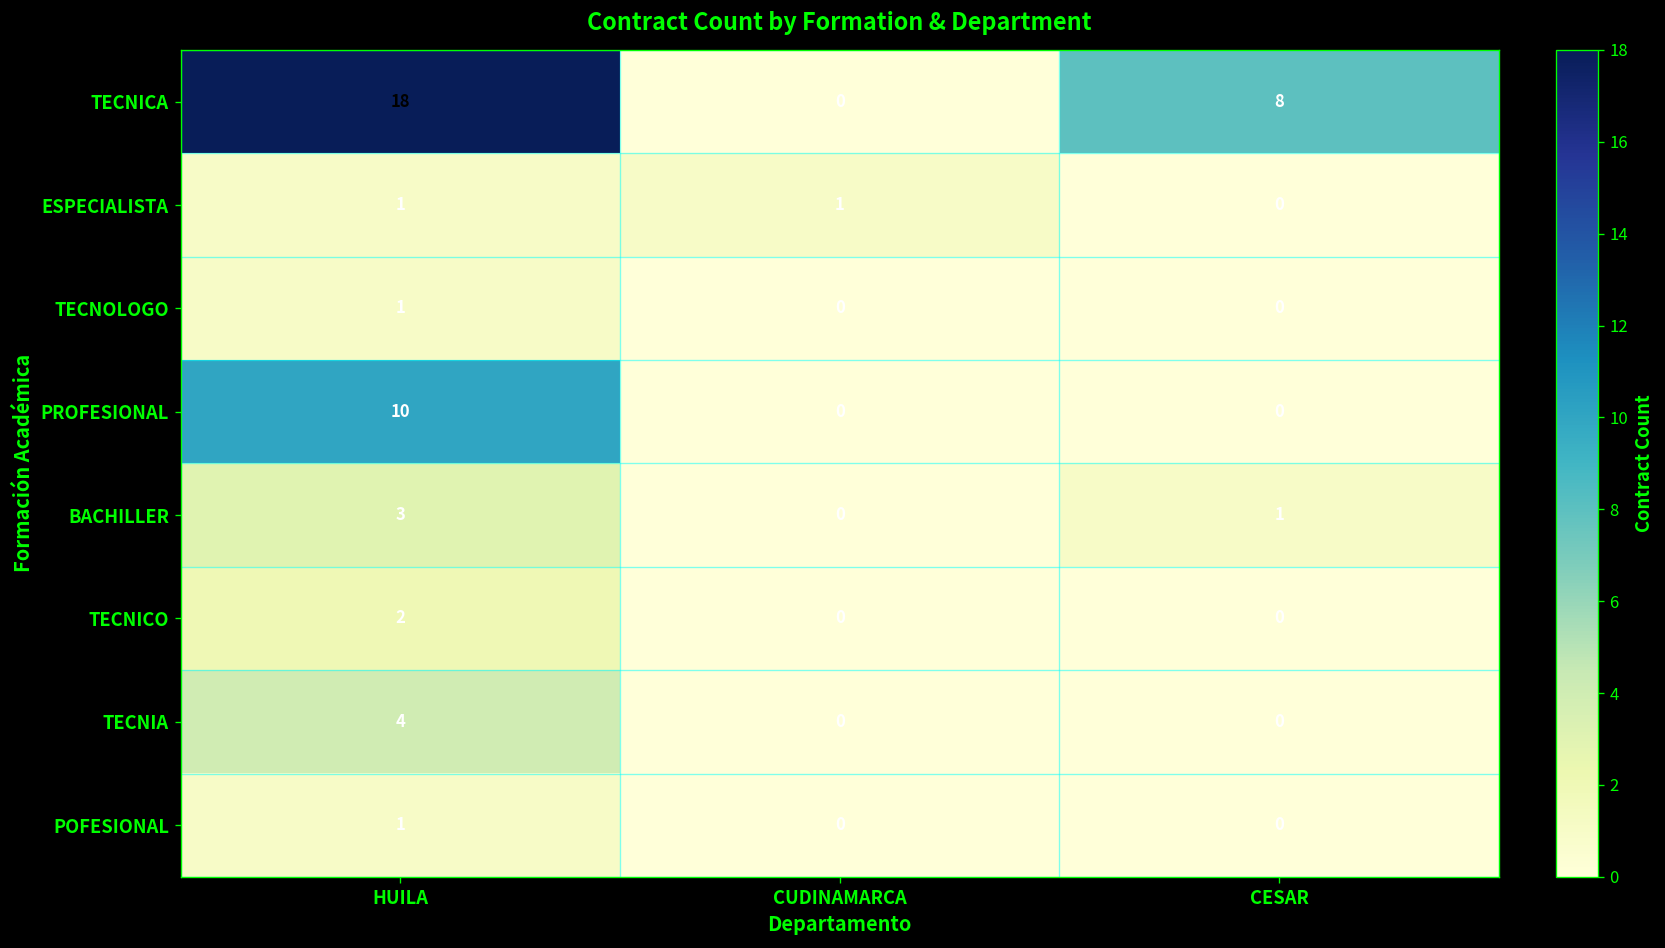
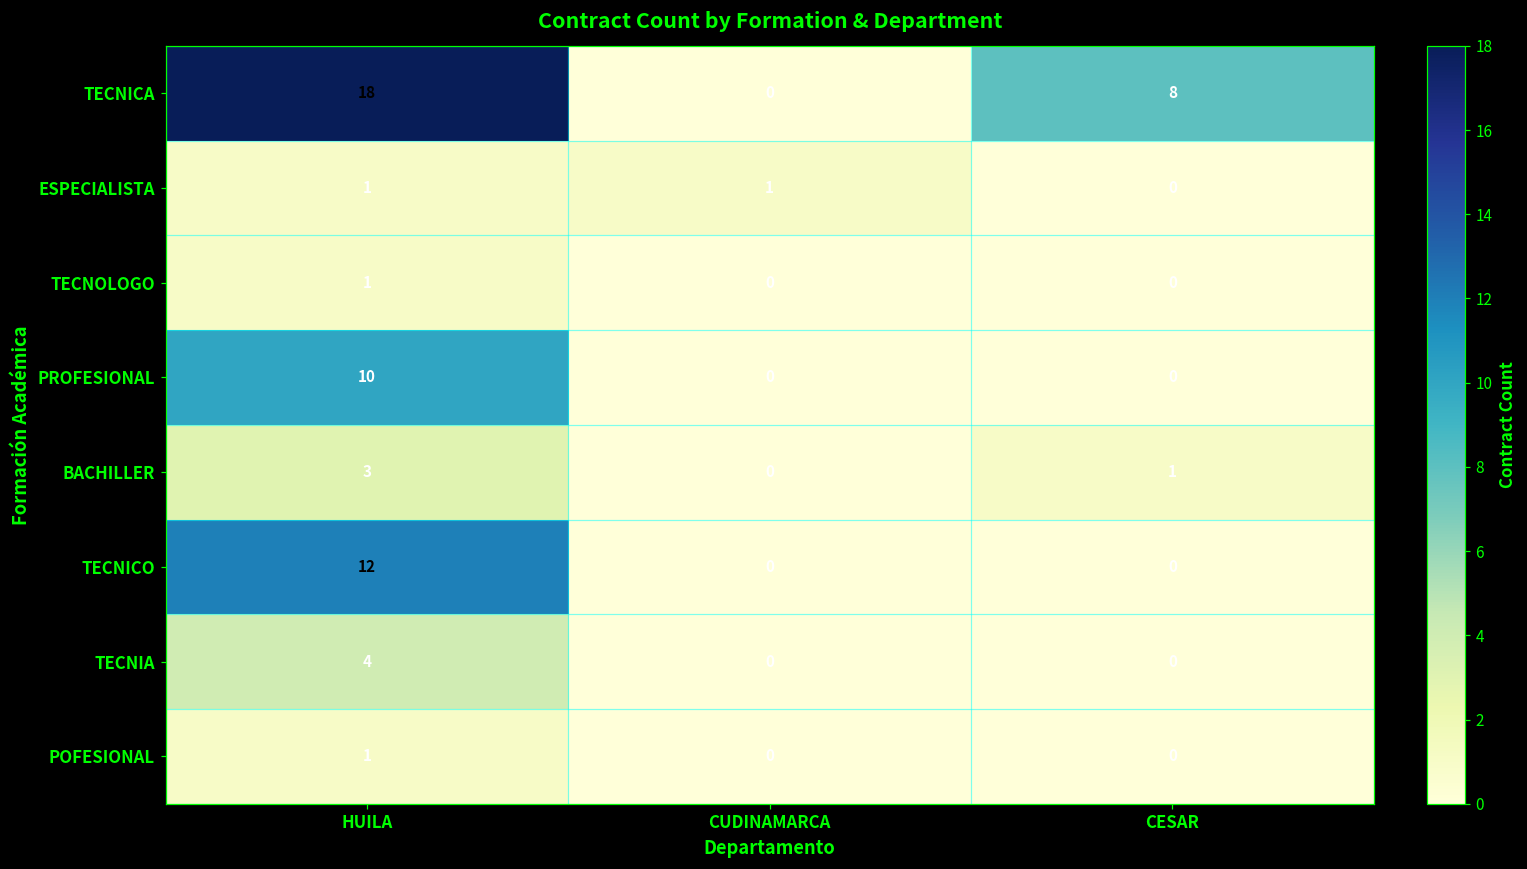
  {
    "TECNICA": {
      "HUILA": 18,
      "CESAR": 8
    },
    "ESPECIALISTA": {
      "HUILA": 1,
      "CUDINAMARCA": 1
    },
    "TECNOLOGO": {
      "HUILA": 1
    },
    "PROFESIONAL": {
      "HUILA": 10
    },
    "BACHILLER": {
      "HUILA": 3,
      "CESAR": 1
    },
    "TECNICO": {
-     "HUILA": 2
+     "HUILA": 12
    },
    "TECNIA": {
      "HUILA": 4
    },
    "POFESIONAL": {
      "HUILA": 1
    }
  }
